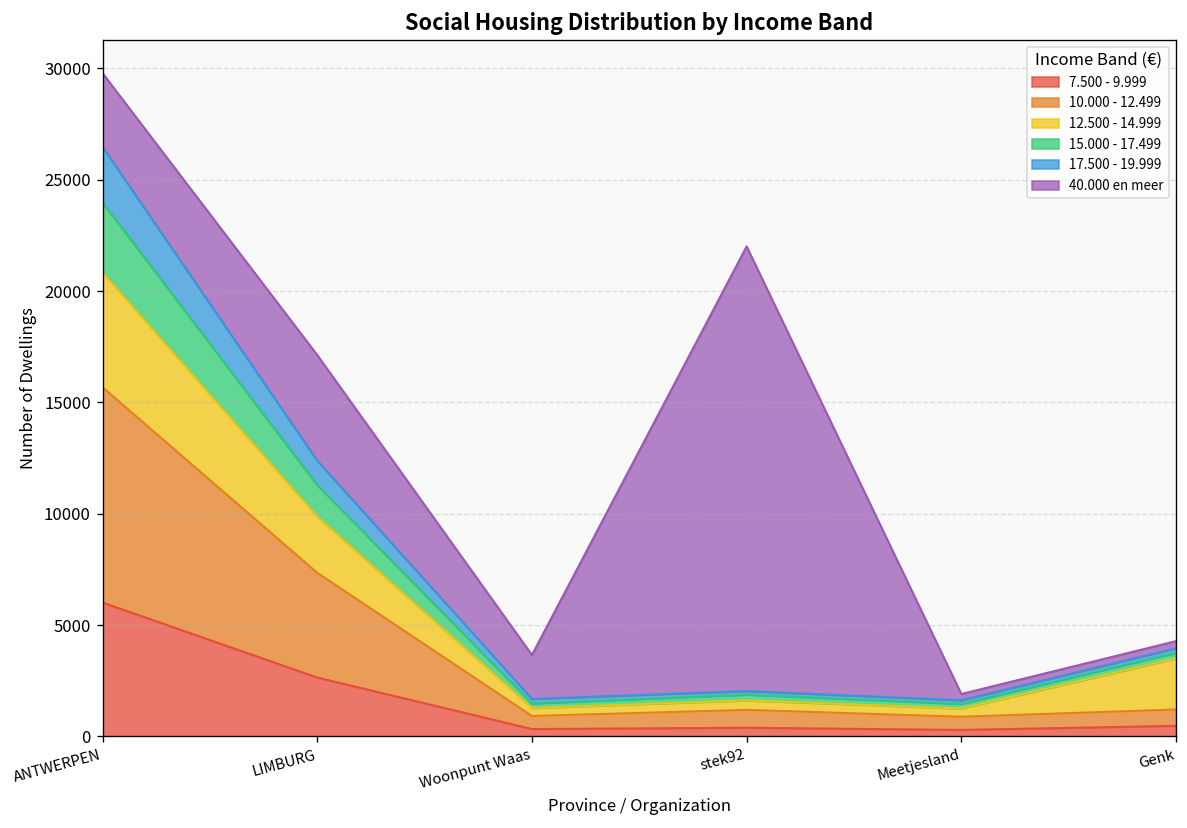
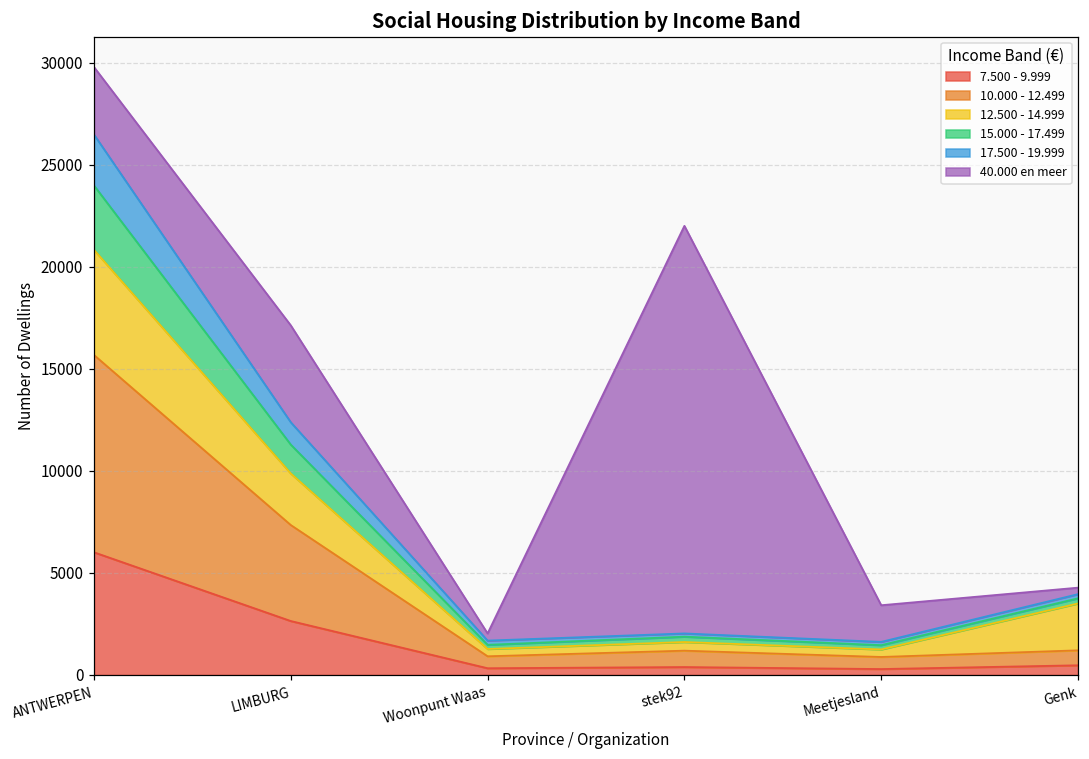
  {
    "12.500 - 14.999": {
      "ANTWERPEN": 5200,
      "LIMBURG": 2500,
      "Woonpunt Waas": 400,
      "stek92": 400,
      "Meetjesland": 400,
      "Genk": 2300
    },
    "15.000 - 17.499": {
      "ANTWERPEN": 3200,
      "LIMBURG": 1400,
      "Woonpunt Waas": 200,
      "stek92": 300,
      "Meetjesland": 200,
      "Genk": 300
    },
    "17.500 - 19.999": {
      "ANTWERPEN": 2500,
      "LIMBURG": 1100,
      "Woonpunt Waas": 200,
      "stek92": 200,
      "Meetjesland": 200,
      "Genk": 200
    },
    "40.000 en meer": {
      "ANTWERPEN": 3300,
      "LIMBURG": 4700,
-     "Woonpunt Waas": 2000,
+     "Woonpunt Waas": 400,
      "stek92": 20000,
-     "Meetjesland": 300,
+     "Meetjesland": 1800,
      "Genk": 300
    }
  }
